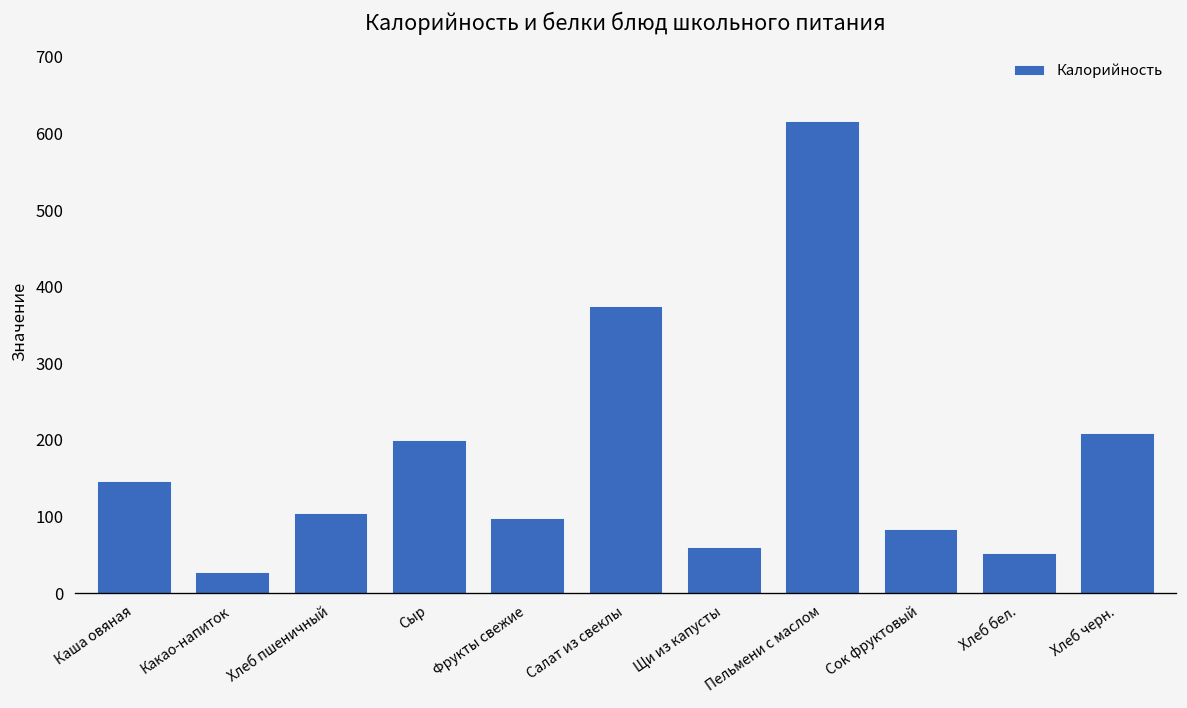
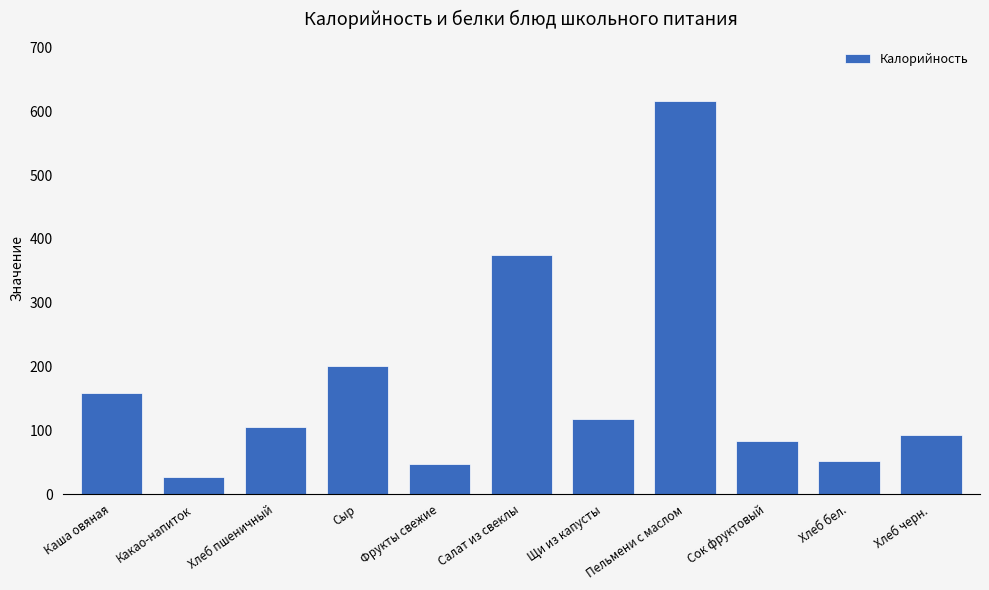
  {
-   "Каша овяная": 150,
+   "Каша овяная": 160,
    "Какао-напиток": 30,
    "Хлеб пшеничный": 100,
    "Сыр": 200,
-   "Фрукты свежие": 100,
+   "Фрукты свежие": 50,
    "Салат из свеклы": 370,
-   "Щи из капусты": 60,
+   "Щи из капусты": 120,
    "Пельмени с маслом": 620,
    "Сок фруктовый": 80,
    "Хлеб бел.": 50,
-   "Хлеб черн.": 210
+   "Хлеб черн.": 90
  }
